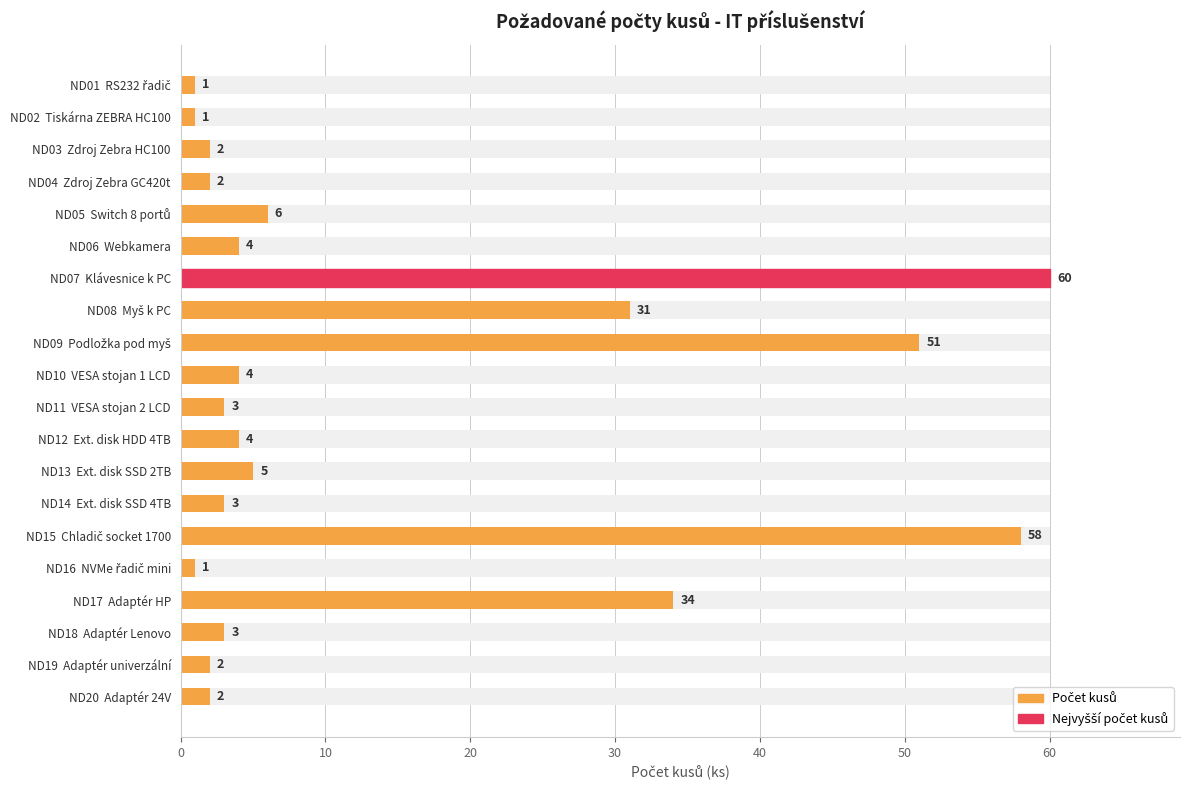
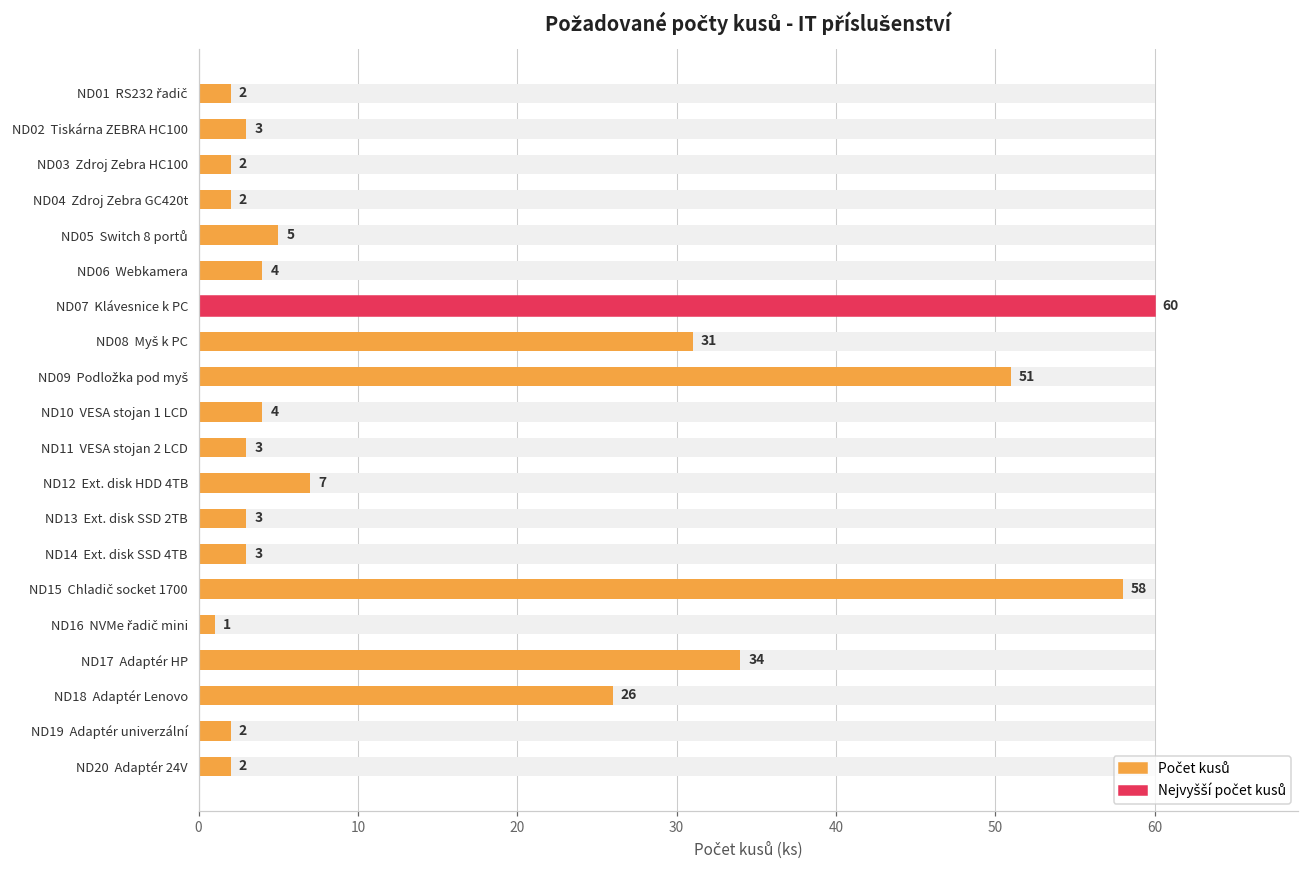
  {
    "Počet kusů": {
-     "ND01 RS232 řadič": 1,
-     "ND02 Tiskárna ZEBRA HC100": 1,
-     "ND05 Switch 8 portů": 6,
+     "ND01 RS232 řadič": 2,
+     "ND02 Tiskárna ZEBRA HC100": 3,
+     "ND05 Switch 8 portů": 5,
      "ND07 Klávesnice k PC": 60,
-     "ND12 Ext. disk HDD 4TB": 4,
-     "ND13 Ext. disk SSD 2TB": 5,
-     "ND18 Adaptér Lenovo": 3
+     "ND12 Ext. disk HDD 4TB": 7,
+     "ND13 Ext. disk SSD 2TB": 3,
+     "ND18 Adaptér Lenovo": 26
    }
  }
